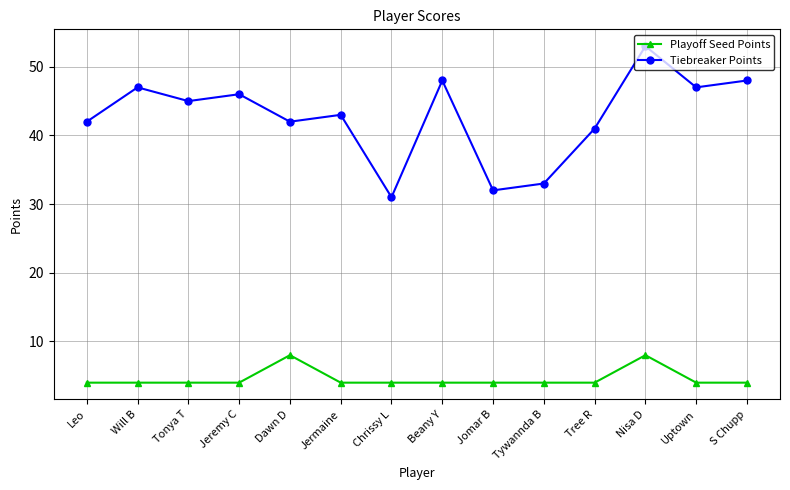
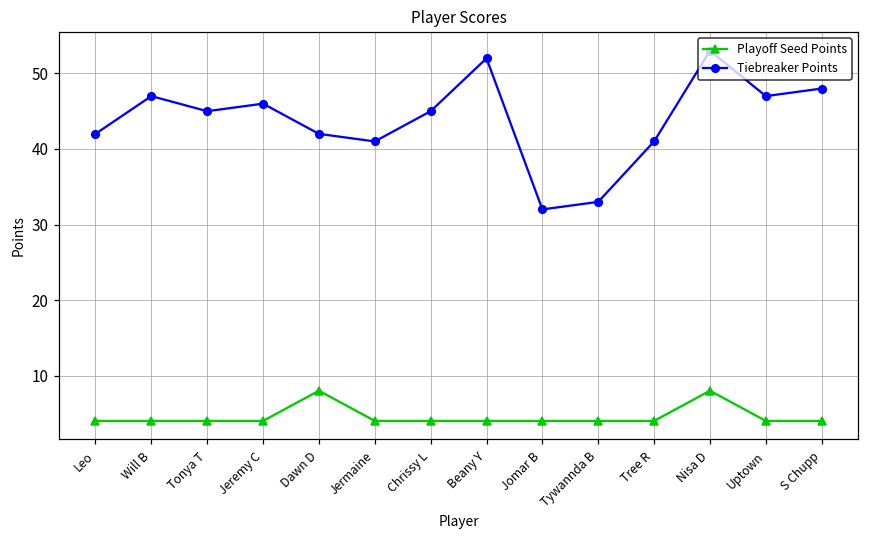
  {
    "Playoff Seed Points": {
      "Leo": 4,
      "Will B": 4,
      "Tonya T": 4,
      "Jeremy C": 4,
      "Dawn D": 8,
      "Jermaine": 4,
      "Chrissy L": 4,
      "Beany Y": 4,
      "Jomar B": 4,
      "Tywannda B": 4,
      "Tree R": 4,
      "Nisa D": 8,
      "Uptown": 4,
      "S Chupp": 4
    },
    "Tiebreaker Points": {
      "Leo": 42,
      "Will B": 47,
      "Tonya T": 45,
      "Jeremy C": 46,
      "Dawn D": 42,
-     "Jermaine": 43,
-     "Chrissy L": 31,
-     "Beany Y": 48,
+     "Jermaine": 41,
+     "Chrissy L": 45,
+     "Beany Y": 52,
      "Jomar B": 32,
      "Tywannda B": 33,
      "Tree R": 41,
      "Uptown": 47,
      "S Chupp": 48
    }
  }
